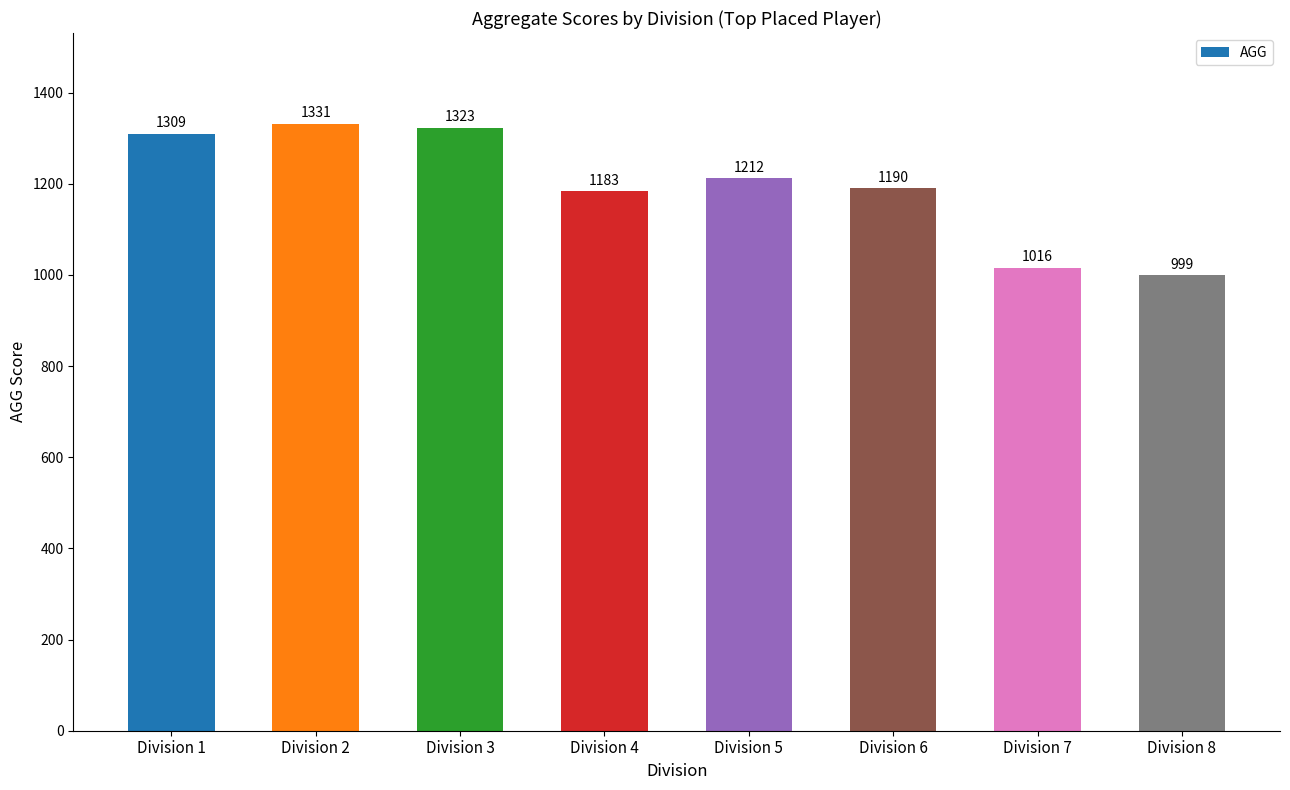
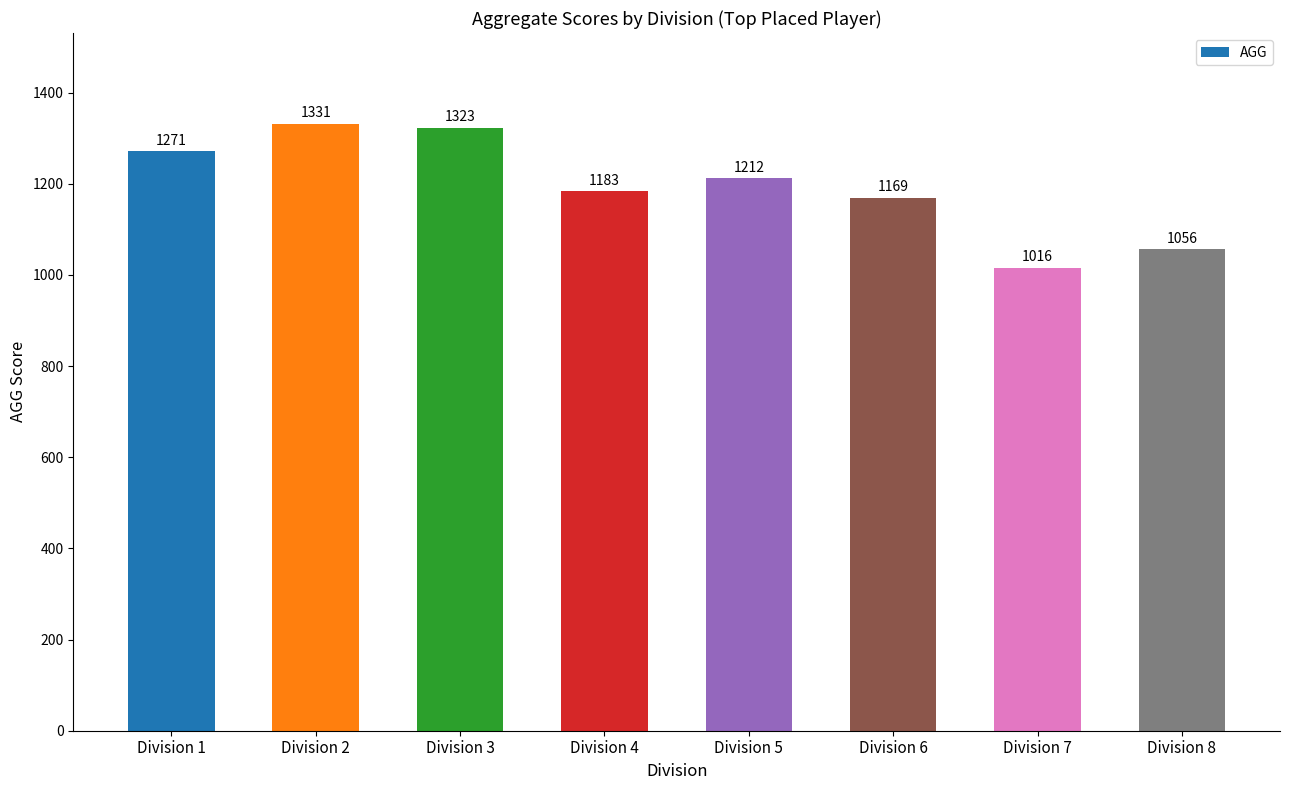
  {
-   "Division 1": 1309,
+   "Division 1": 1271,
    "Division 2": 1331,
    "Division 3": 1323,
    "Division 4": 1183,
    "Division 5": 1212,
-   "Division 6": 1190,
+   "Division 6": 1169,
    "Division 7": 1016,
-   "Division 8": 999
+   "Division 8": 1056
  }
